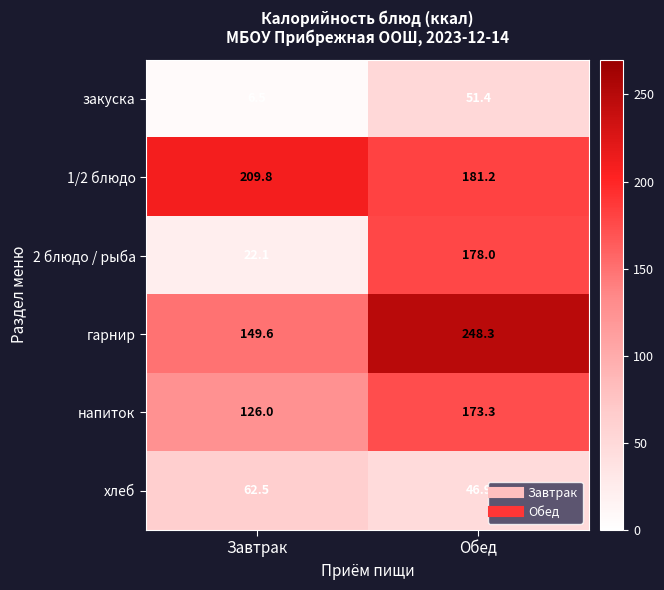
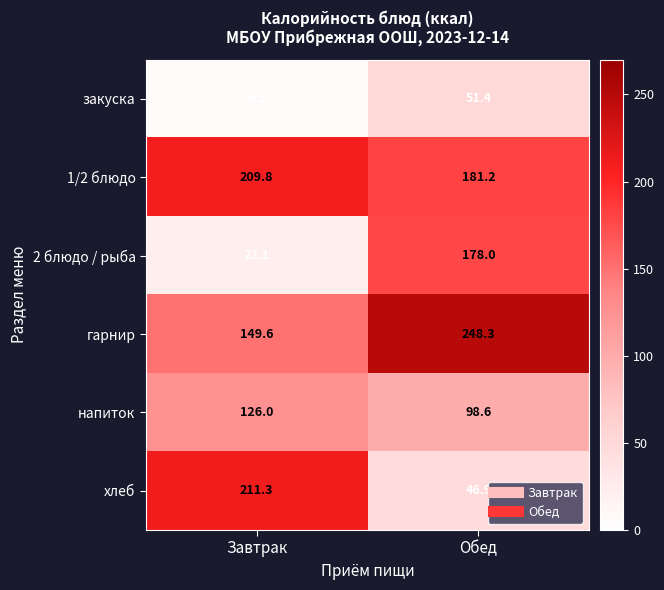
  {
    "1/2 блюдо": {
      "Завтрак": 209.8,
      "Обед": 181.2
    },
    "2 блюдо / рыба": {
      "Обед": 178.0
    },
    "гарнир": {
      "Завтрак": 149.6,
      "Обед": 248.3
    },
    "напиток": {
      "Завтрак": 126.0,
-     "Обед": 173.3
+     "Обед": 98.6
    },
    "хлеб": {
-     "Завтрак": 62.5
+     "Завтрак": 211.3
    }
  }
